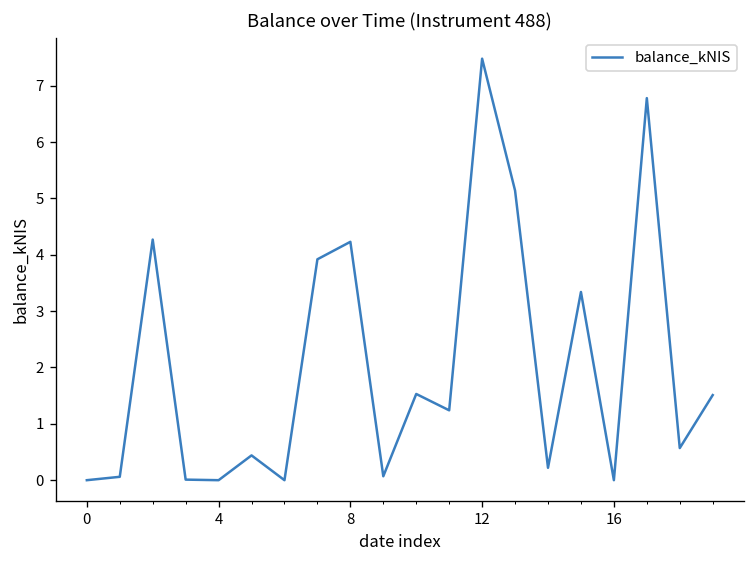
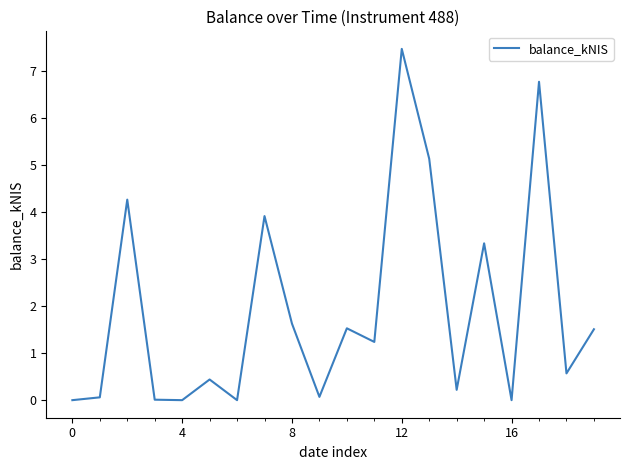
  {
    "0": 0.0,
    "4": 0.0,
-   "8": 4.2,
+   "8": 1.6,
    "12": 7.5,
    "16": 0.0
  }
